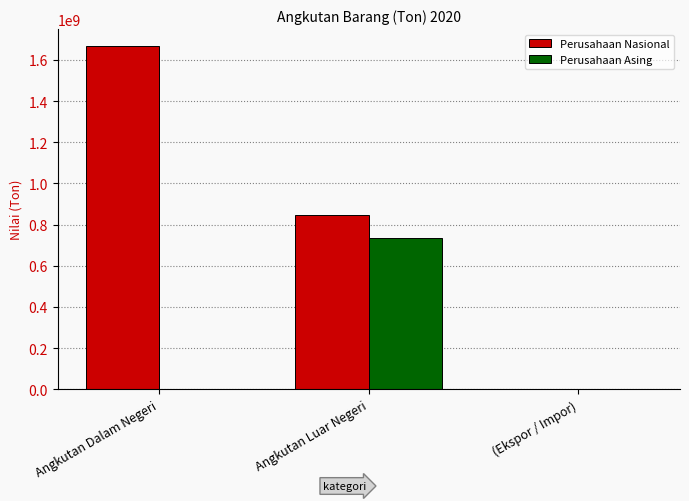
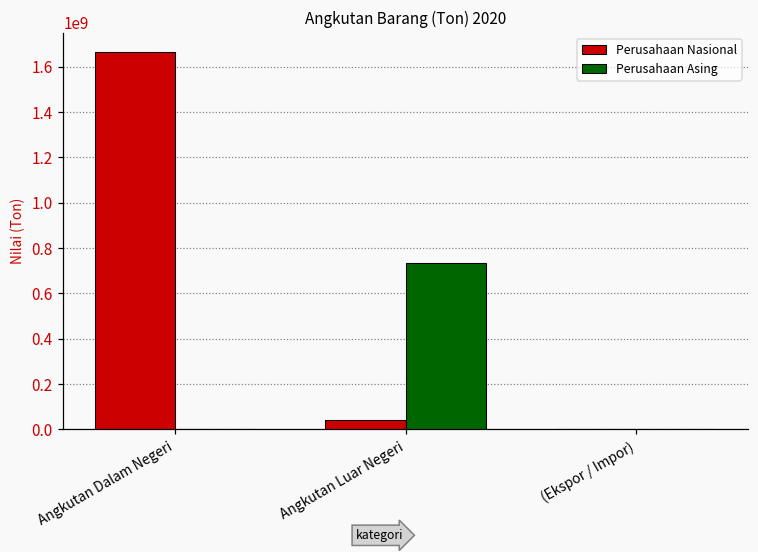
  {
    "Perusahaan Nasional": {
      "Angkutan Dalam Negeri": 1670000000,
-     "Angkutan Luar Negeri": 850000000,
+     "Angkutan Luar Negeri": 40000000,
      "(Ekspor / Impor)": 0
    },
    "Perusahaan Asing": {
      "Angkutan Dalam Negeri": 0,
      "Angkutan Luar Negeri": 730000000,
      "(Ekspor / Impor)": 0
    }
  }
